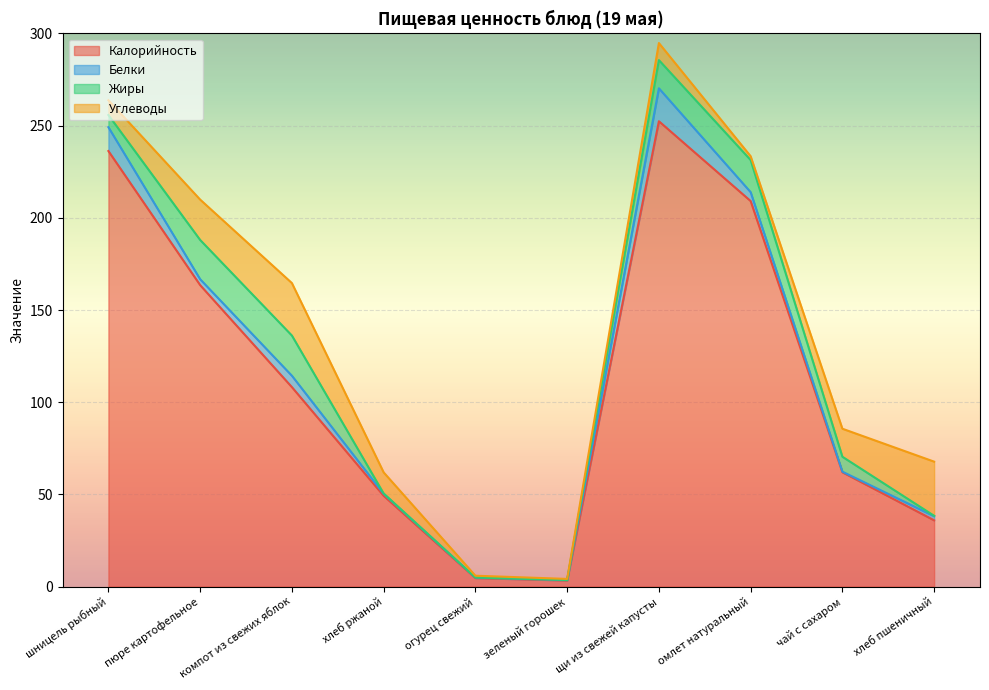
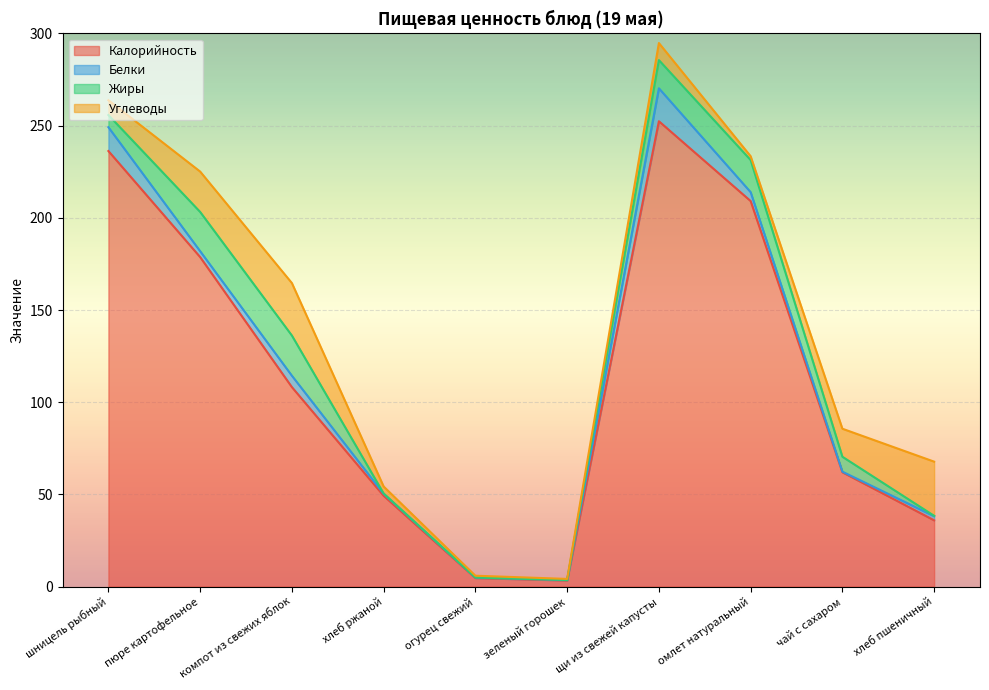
  {
    "Калорийность": {
      "шницель рыбный": 236,
-     "пюре картофельное": 164,
+     "пюре картофельное": 179,
      "компот из свежих яблок": 108,
      "щи из свежей капусты": 252,
      "омлет натуральный": 209,
      "хлеб пшеничный": 36
    },
    "Белки": {
      "шницель рыбный": 13,
      "пюре картофельное": 3,
      "компот из свежих яблок": 6,
      "щи из свежей капусты": 18,
      "омлет натуральный": 5
    },
    "Жиры": {
      "пюре картофельное": 21,
      "компот из свежих яблок": 22,
      "щи из свежей капусты": 15,
      "омлет натуральный": 17,
      "чай с сахаром": 8
    },
    "Углеводы": {
      "пюре картофельное": 22,
      "компот из свежих яблок": 28,
-     "хлеб ржаной": 11,
+     "хлеб ржаной": 4,
      "щи из свежей капусты": 9,
      "омлет натуральный": 2,
      "чай с сахаром": 15,
      "хлеб пшеничный": 29
    }
  }
